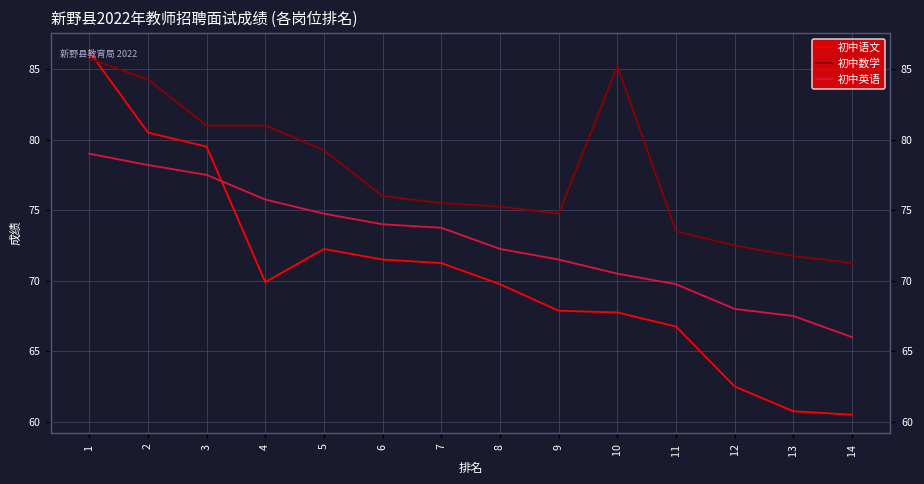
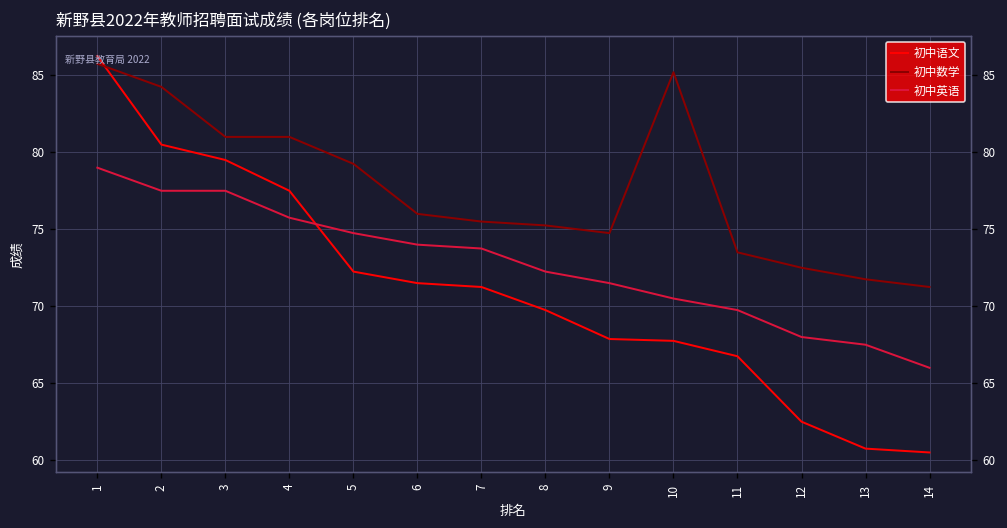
  {
    "初中语文": {
      "2": 80.5,
      "3": 79.5,
-     "4": 69.9,
+     "4": 77.5,
      "5": 72.3,
      "6": 71.5,
      "7": 71.3,
      "8": 69.8,
      "9": 67.9,
      "10": 67.8,
      "11": 66.8,
      "12": 62.5,
      "13": 60.8,
      "14": 60.5
    },
    "初中数学": {
      "2": 84.3,
      "3": 81.0,
      "4": 81.0,
      "5": 79.3,
      "6": 76.0,
      "7": 75.5,
      "8": 75.3,
      "9": 74.8,
      "10": 85.2,
      "11": 73.5,
      "12": 72.5,
      "13": 71.8,
      "14": 71.3
    },
    "初中英语": {
      "1": 79.0,
-     "2": 78.2,
+     "2": 77.5,
      "3": 77.5,
      "4": 75.8,
      "5": 74.8,
      "6": 74.0,
      "7": 73.8,
      "8": 72.3,
      "9": 71.5,
      "10": 70.5,
      "11": 69.8,
      "12": 68.0,
      "13": 67.5,
      "14": 66.0
    }
  }
